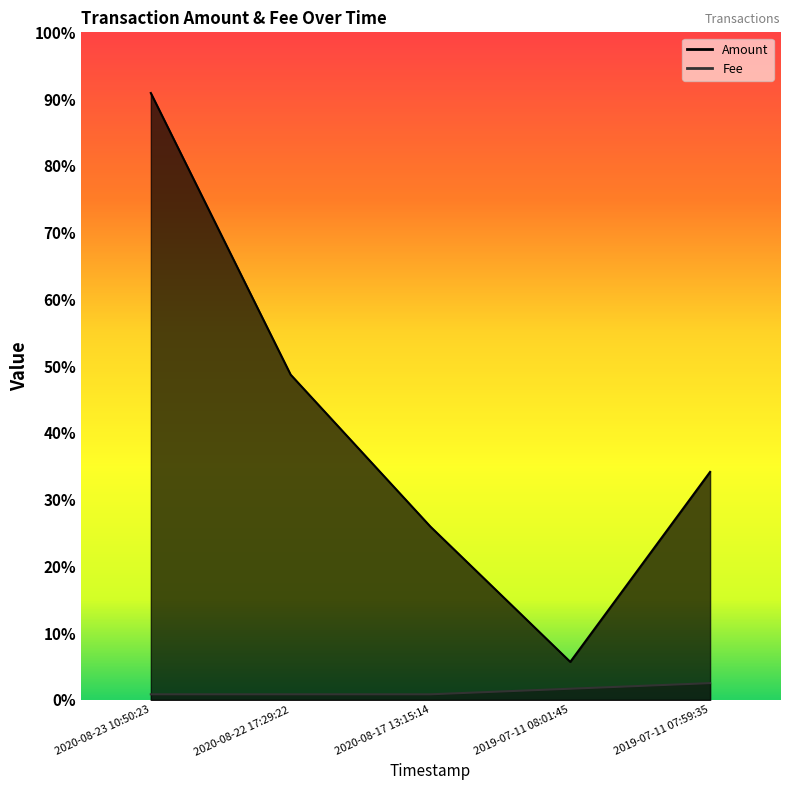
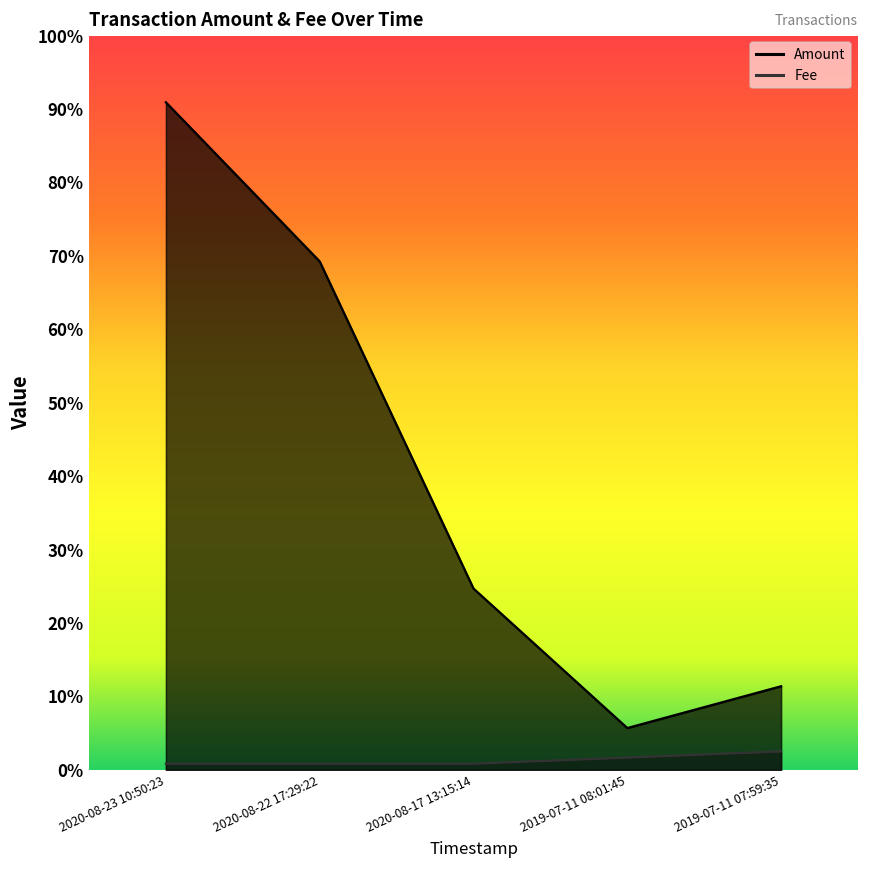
  {
    "Amount": {
      "2020-08-23 10:50:23": "91%",
-     "2020-08-22 17:29:22": "49%",
-     "2020-08-17 13:15:14": "26%",
+     "2020-08-22 17:29:22": "69%",
+     "2020-08-17 13:15:14": "25%",
      "2019-07-11 08:01:45": "6%",
-     "2019-07-11 07:59:35": "34%"
+     "2019-07-11 07:59:35": "11%"
    },
    "Fee": {
      "2020-08-23 10:50:23": "1%",
      "2020-08-22 17:29:22": "1%",
      "2020-08-17 13:15:14": "1%",
      "2019-07-11 08:01:45": "2%",
      "2019-07-11 07:59:35": "3%"
    }
  }
